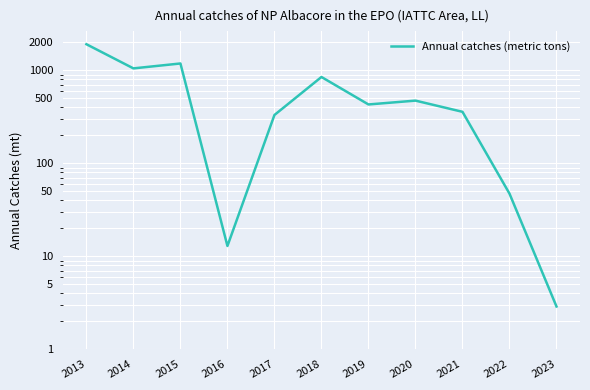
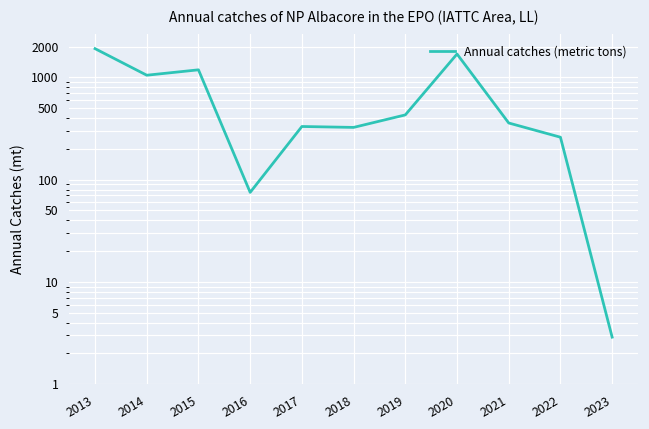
  {
    "2013": 1900,
    "2014": 1100,
    "2015": 1200,
-   "2016": 13,
+   "2016": 80,
    "2017": 330,
-   "2018": 800,
+   "2018": 320,
    "2019": 400,
-   "2020": 500,
+   "2020": 1700,
    "2021": 360,
-   "2022": 50,
+   "2022": 260,
    "2023": 3
  }
